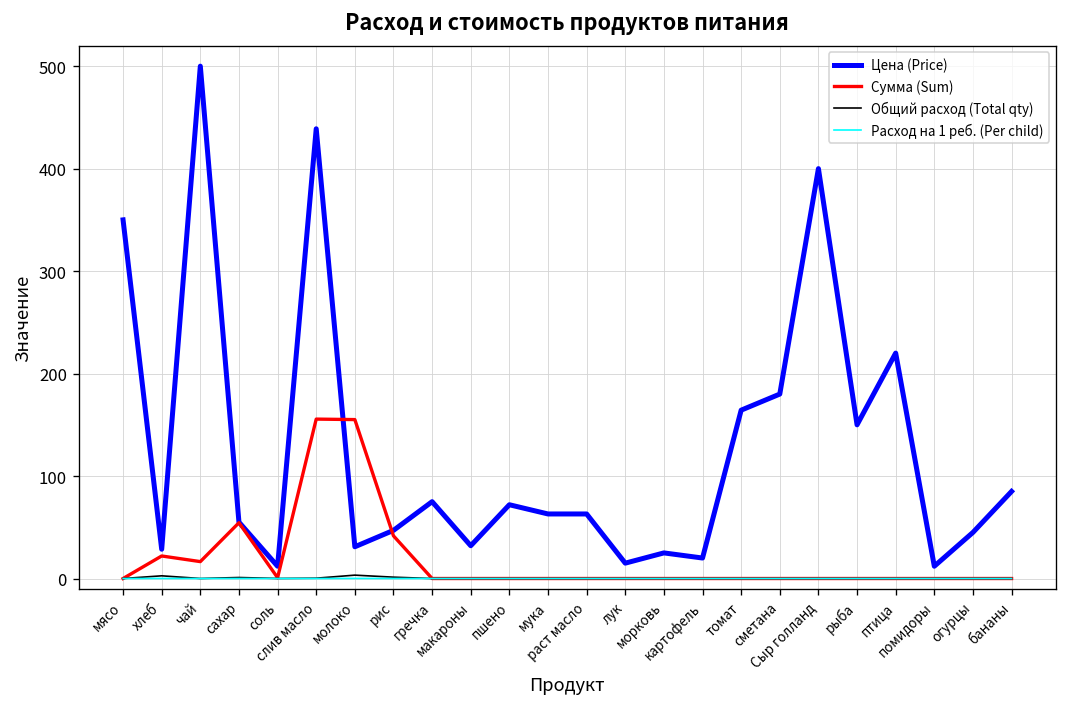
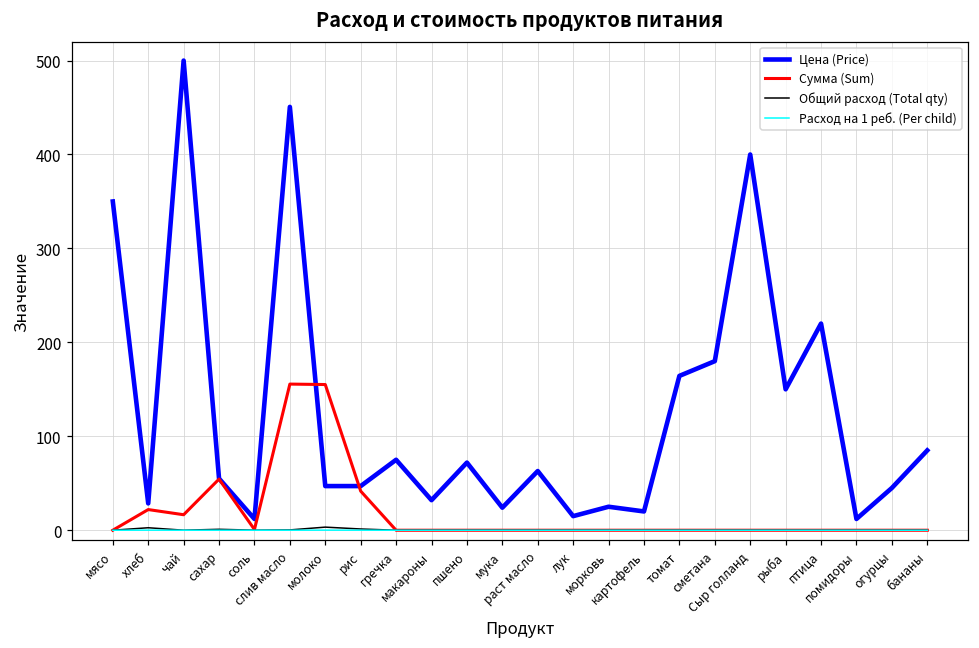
  {
    "Цена (Price)": {
      "мясо": 350,
      "хлеб": 30,
      "чай": 500,
      "соль": 10,
-     "слив масло": 440,
-     "молоко": 30,
+     "слив масло": 450,
+     "молоко": 50,
      "рис": 50,
      "гречка": 80,
      "макароны": 30,
      "пшено": 70,
-     "мука": 60,
+     "мука": 20,
      "раст масло": 60,
      "лук": 20,
      "морковь": 30,
      "картофель": 20,
      "томат": 160,
      "сметана": 180,
      "Сыр голланд": 400,
      "рыба": 150,
      "птица": 220,
      "помидоры": 10,
      "огурцы": 50,
      "бананы": 90
    },
    "Сумма (Sum)": {
      "хлеб": 20,
      "чай": 20,
      "слив масло": 160,
      "молоко": 160,
      "рис": 40
    },
    "Общий расход (Total qty)": {
      "молоко": 0
    },
    "Расход на 1 реб. (Per child)": {
      "молоко": 0
    }
  }
